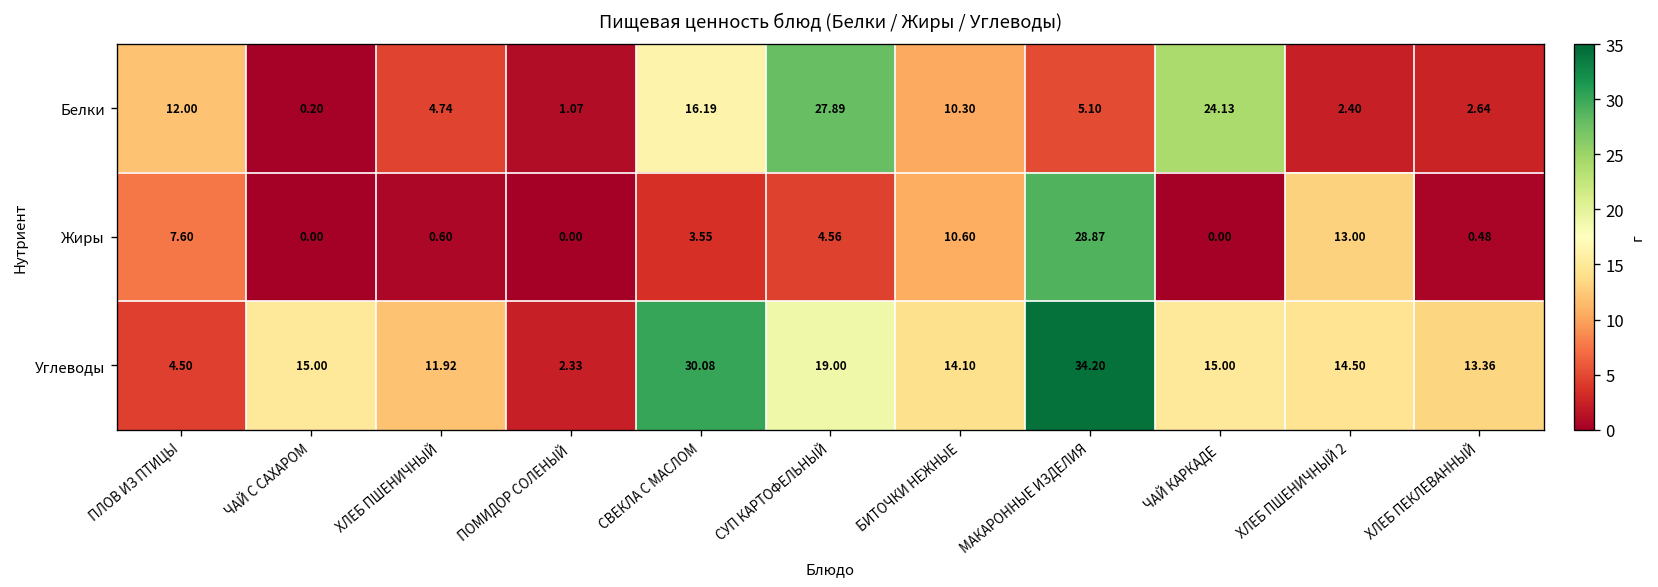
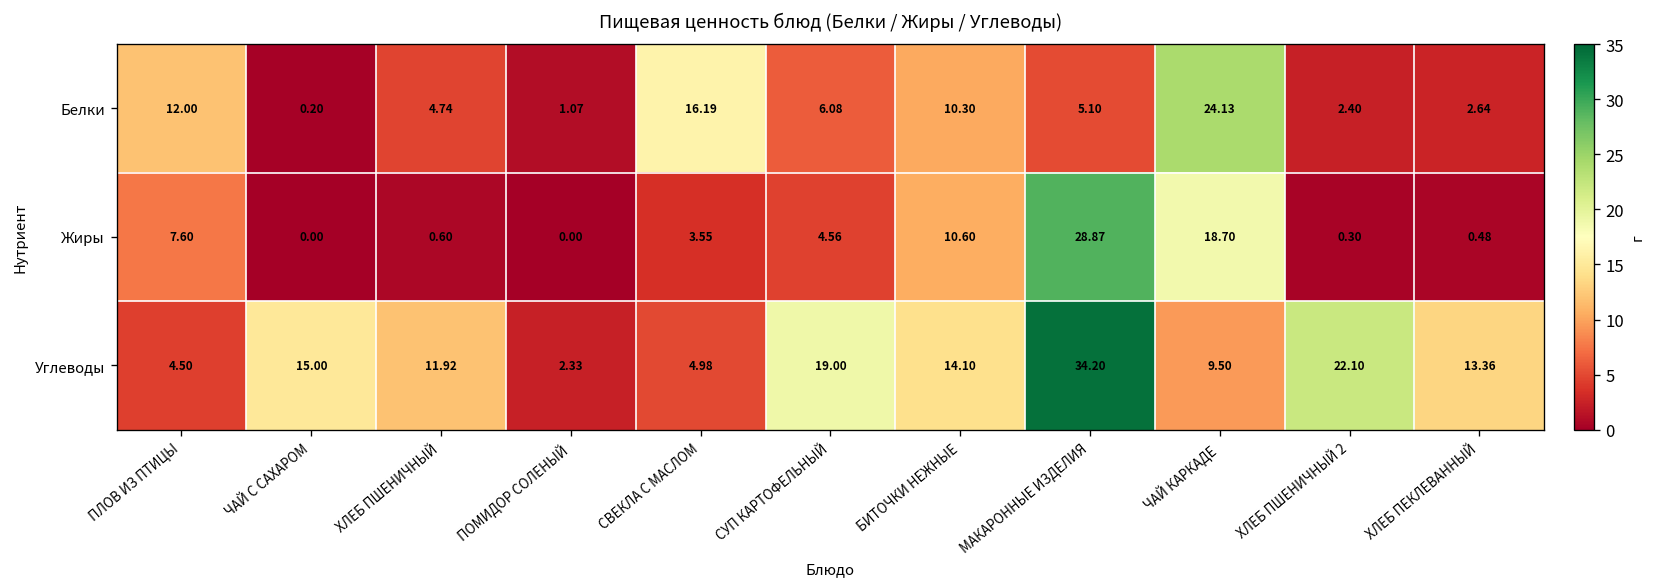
  {
    "Белки": {
      "ПЛОВ ИЗ ПТИЦЫ": 12.00,
      "ЧАЙ С САХАРОМ": 0.20,
      "ХЛЕБ ПШЕНИЧНЫЙ": 4.74,
      "ПОМИДОР СОЛЕНЫЙ": 1.07,
      "СВЕКЛА С МАСЛОМ": 16.19,
-     "СУП КАРТОФЕЛЬНЫЙ": 27.89,
+     "СУП КАРТОФЕЛЬНЫЙ": 6.08,
      "БИТОЧКИ НЕЖНЫЕ": 10.30,
      "МАКАРОННЫЕ ИЗДЕЛИЯ": 5.10,
      "ЧАЙ КАРКАДЕ": 24.13,
      "ХЛЕБ ПШЕНИЧНЫЙ 2": 2.40,
      "ХЛЕБ ПЕКЛЕВАННЫЙ": 2.64
    },
    "Жиры": {
      "ПЛОВ ИЗ ПТИЦЫ": 7.60,
      "ЧАЙ С САХАРОМ": 0.00,
      "ХЛЕБ ПШЕНИЧНЫЙ": 0.60,
      "ПОМИДОР СОЛЕНЫЙ": 0.00,
      "СВЕКЛА С МАСЛОМ": 3.55,
      "СУП КАРТОФЕЛЬНЫЙ": 4.56,
      "БИТОЧКИ НЕЖНЫЕ": 10.60,
      "МАКАРОННЫЕ ИЗДЕЛИЯ": 28.87,
-     "ЧАЙ КАРКАДЕ": 0.00,
-     "ХЛЕБ ПШЕНИЧНЫЙ 2": 13.00,
+     "ЧАЙ КАРКАДЕ": 18.70,
+     "ХЛЕБ ПШЕНИЧНЫЙ 2": 0.30,
      "ХЛЕБ ПЕКЛЕВАННЫЙ": 0.48
    },
    "Углеводы": {
      "ПЛОВ ИЗ ПТИЦЫ": 4.50,
      "ЧАЙ С САХАРОМ": 15.00,
      "ХЛЕБ ПШЕНИЧНЫЙ": 11.92,
      "ПОМИДОР СОЛЕНЫЙ": 2.33,
-     "СВЕКЛА С МАСЛОМ": 30.08,
+     "СВЕКЛА С МАСЛОМ": 4.98,
      "СУП КАРТОФЕЛЬНЫЙ": 19.00,
      "БИТОЧКИ НЕЖНЫЕ": 14.10,
      "МАКАРОННЫЕ ИЗДЕЛИЯ": 34.20,
-     "ЧАЙ КАРКАДЕ": 15.00,
-     "ХЛЕБ ПШЕНИЧНЫЙ 2": 14.50,
+     "ЧАЙ КАРКАДЕ": 9.50,
+     "ХЛЕБ ПШЕНИЧНЫЙ 2": 22.10,
      "ХЛЕБ ПЕКЛЕВАННЫЙ": 13.36
    }
  }
